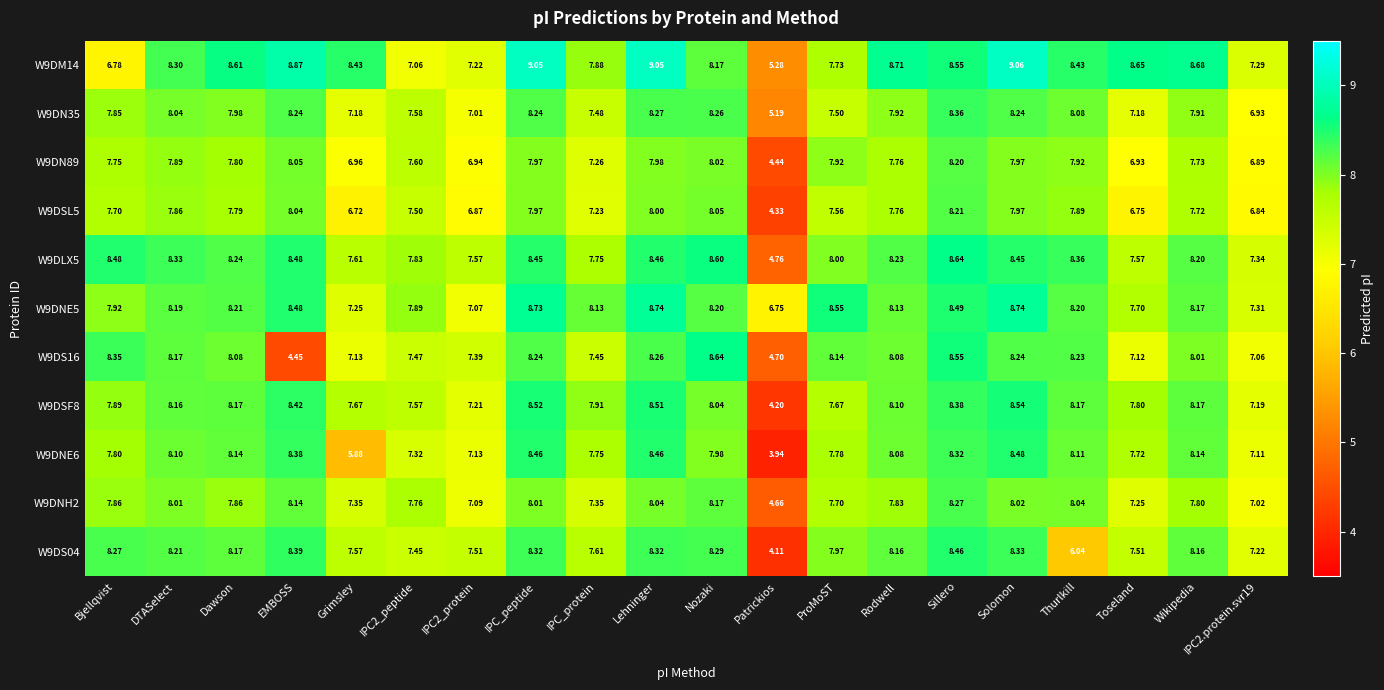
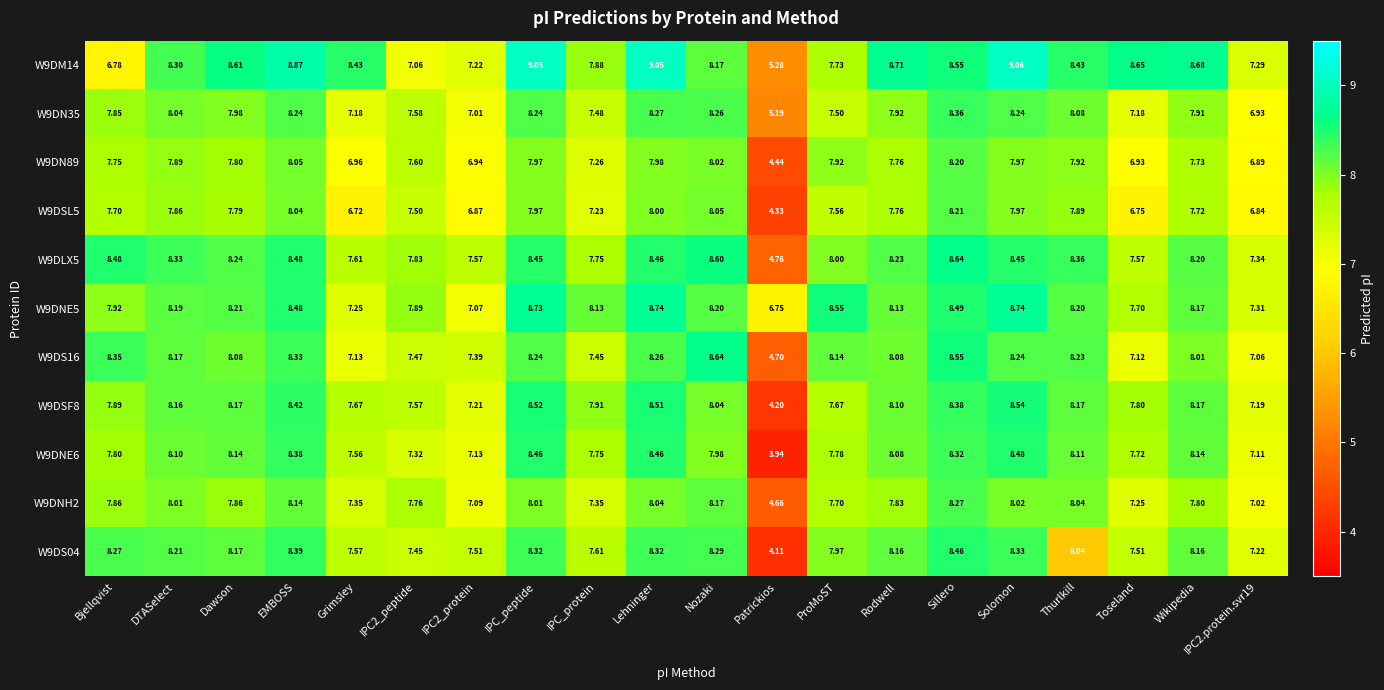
  {
    "W9DS16": {
      "Bjellqvist": 8.35,
      "DTASelect": 8.17,
      "Dawson": 8.08,
-     "EMBOSS": 4.45,
+     "EMBOSS": 8.33,
      "Grimsley": 7.13,
      "IPC2_peptide": 7.47,
      "IPC2_protein": 7.39,
      "IPC_peptide": 8.24,
      "IPC_protein": 7.45,
      "Lehninger": 8.26,
      "Nozaki": 8.64,
      "Patrickios": 4.70,
      "ProMoST": 8.14,
      "Rodwell": 8.08,
      "Sillero": 8.55,
      "Solomon": 8.24,
      "Thurlkill": 8.23,
      "Toseland": 7.12,
      "Wikipedia": 8.01,
      "IPC2.protein.svr19": 7.06
    },
    "W9DNE6": {
      "Bjellqvist": 7.80,
      "DTASelect": 8.10,
      "Dawson": 8.14,
      "EMBOSS": 8.38,
-     "Grimsley": 5.88,
+     "Grimsley": 7.56,
      "IPC2_peptide": 7.32,
      "IPC2_protein": 7.13,
      "IPC_peptide": 8.46,
      "IPC_protein": 7.75,
      "Lehninger": 8.46,
      "Nozaki": 7.98,
      "Patrickios": 3.94,
      "ProMoST": 7.78,
      "Rodwell": 8.08,
      "Sillero": 8.32,
      "Solomon": 8.48,
      "Thurlkill": 8.11,
      "Toseland": 7.72,
      "Wikipedia": 8.14,
      "IPC2.protein.svr19": 7.11
    }
  }
